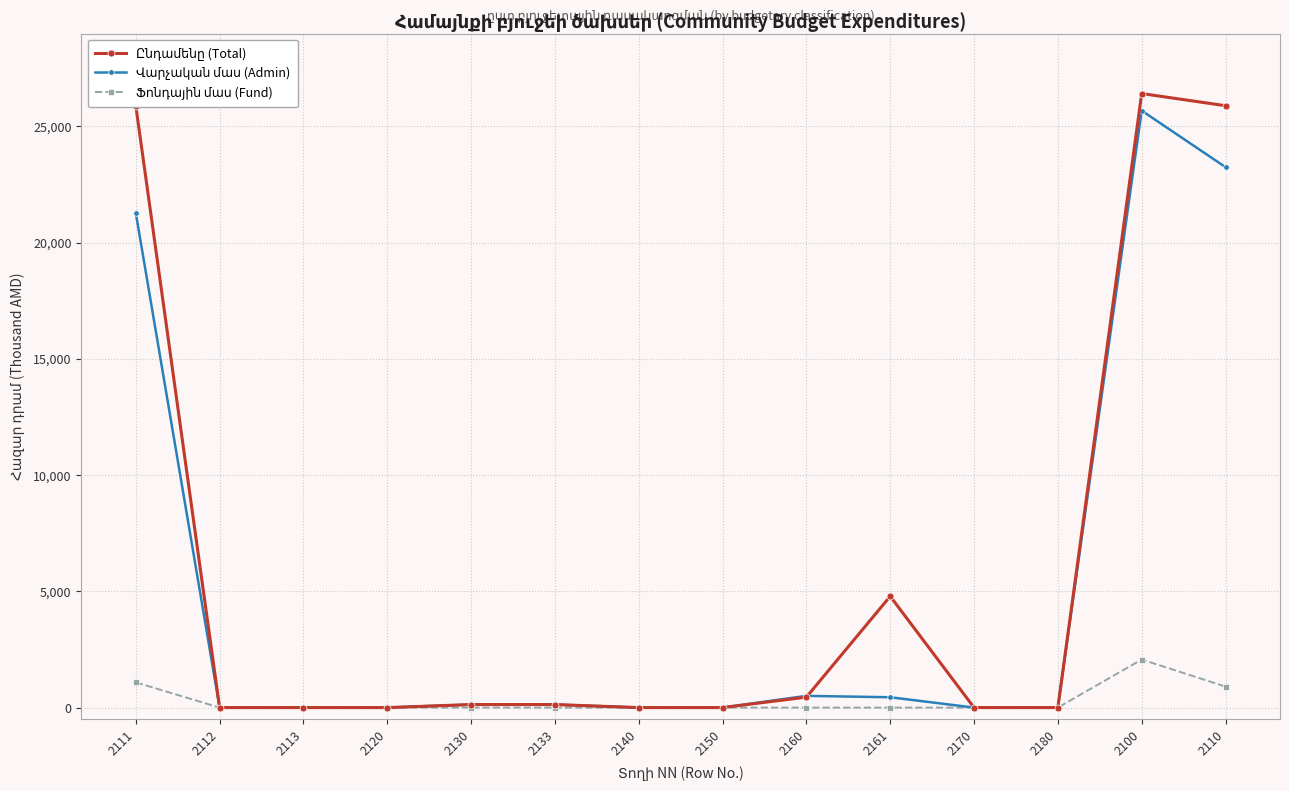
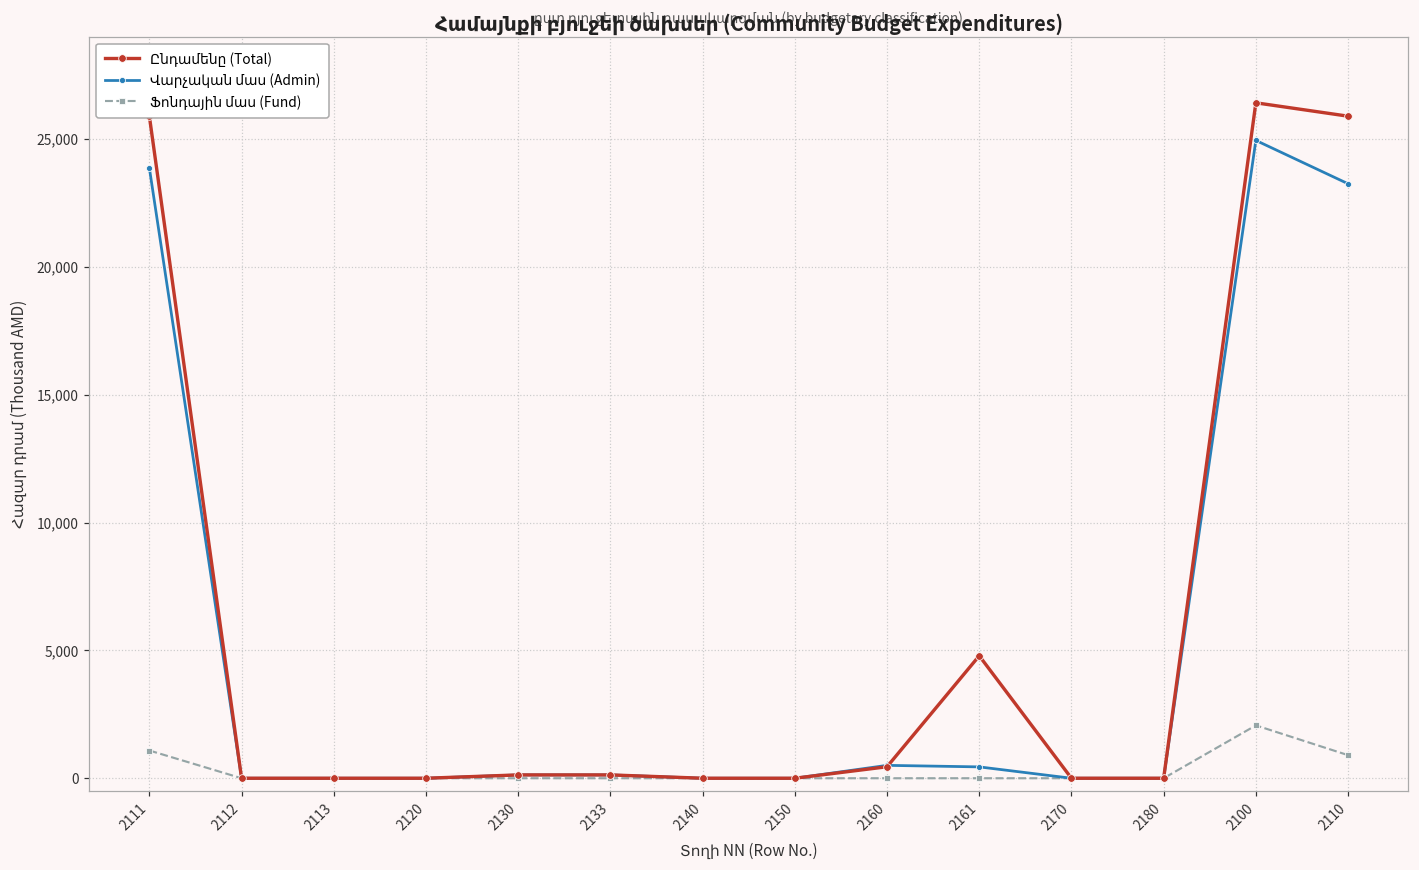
  {
    "Ընդամենը (Total)": {
      "2161": "4,800",
      "2100": "26,400",
      "2110": "25,900"
    },
    "Վարչական մաս (Admin)": {
-     "2111": "21,300",
+     "2111": "23,900",
      "2161": "400",
-     "2100": "25,700",
+     "2100": "24,900",
      "2110": "23,300"
    },
    "Ֆոնդային մաս (Fund)": {
      "2111": "1,100",
      "2130": "0",
      "2133": "0",
      "2160": "0",
      "2161": "0",
      "2100": "2,100",
      "2110": "900"
    }
  }
